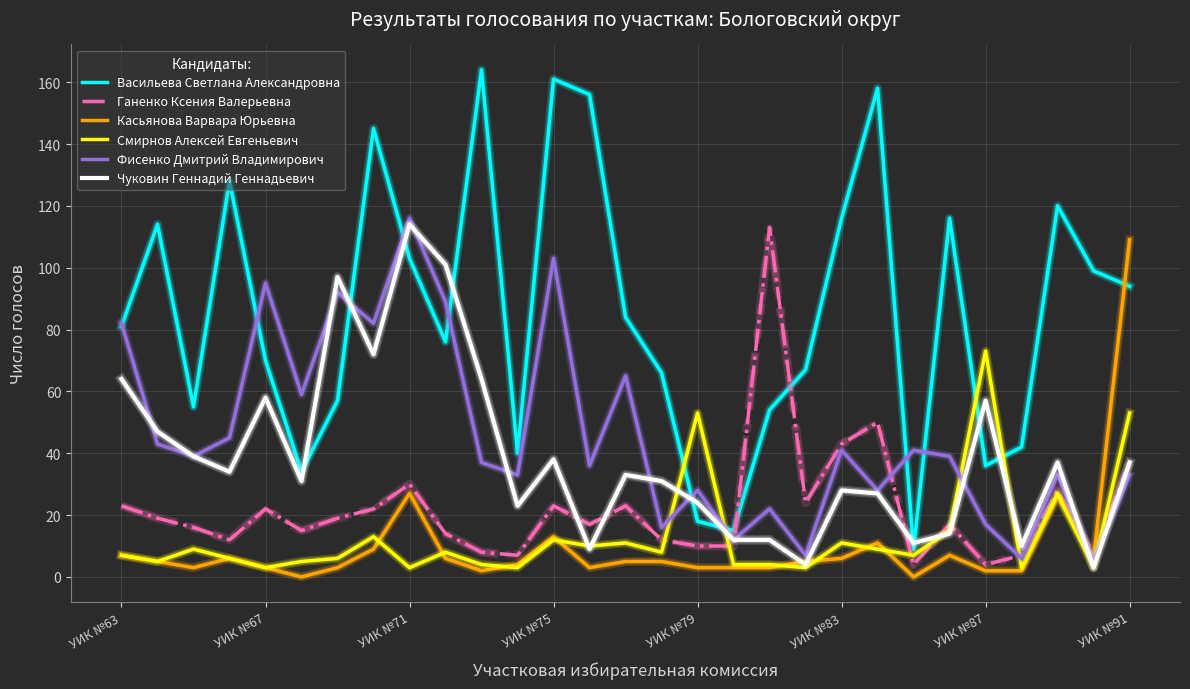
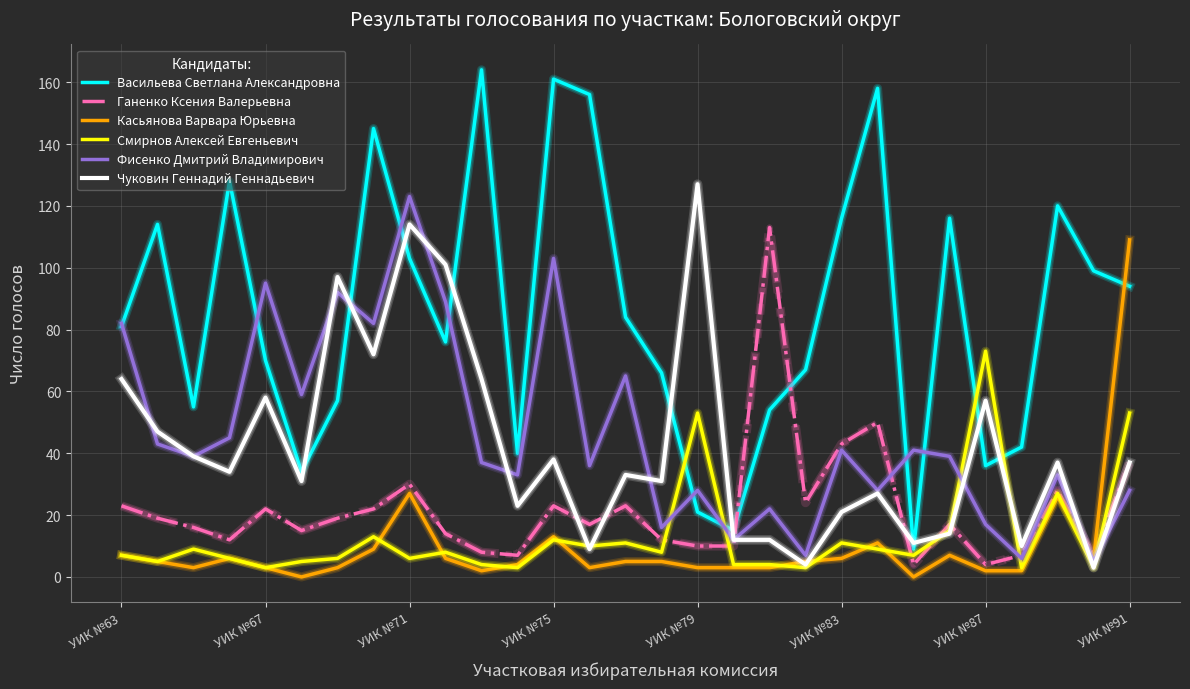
  {
    "Васильева Светлана Александровна": {
      "УИК №63": 81,
      "УИК №67": 70,
      "УИК №71": 103,
      "УИК №75": 161,
-     "УИК №79": 18,
+     "УИК №79": 21,
      "УИК №83": 116,
      "УИК №87": 36,
      "УИК №91": 94
    },
    "Ганенко Ксения Валерьевна": {
      "УИК №63": 23,
      "УИК №67": 22,
      "УИК №71": 30,
      "УИК №75": 23,
      "УИК №79": 10,
      "УИК №83": 43,
      "УИК №87": 4
    },
    "Касьянова Варвара Юрьевна": {
      "УИК №71": 27,
      "УИК №75": 13,
      "УИК №79": 3,
      "УИК №83": 6,
      "УИК №87": 2,
      "УИК №91": 109
    },
    "Смирнов Алексей Евгеньевич": {
-     "УИК №71": 3,
+     "УИК №71": 6,
      "УИК №75": 12,
      "УИК №79": 53,
      "УИК №83": 11,
      "УИК №87": 73,
      "УИК №91": 53
    },
    "Фисенко Дмитрий Владимирович": {
      "УИК №63": 82,
      "УИК №67": 95,
-     "УИК №71": 116,
+     "УИК №71": 123,
      "УИК №75": 103,
      "УИК №79": 28,
      "УИК №83": 41,
      "УИК №87": 17,
-     "УИК №91": 33
+     "УИК №91": 28
    },
    "Чуковин Геннадий Геннадьевич": {
      "УИК №63": 64,
      "УИК №67": 58,
      "УИК №71": 114,
      "УИК №75": 38,
-     "УИК №79": 24,
-     "УИК №83": 28,
+     "УИК №79": 127,
+     "УИК №83": 21,
      "УИК №87": 57
    }
  }
